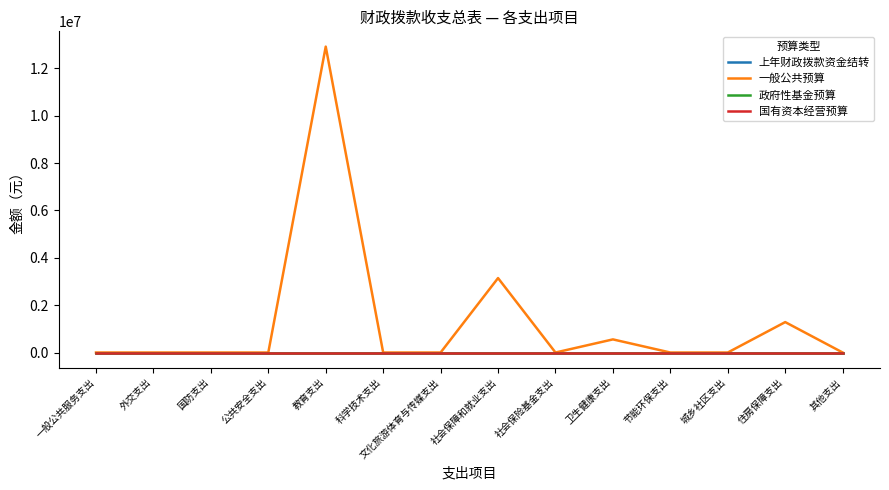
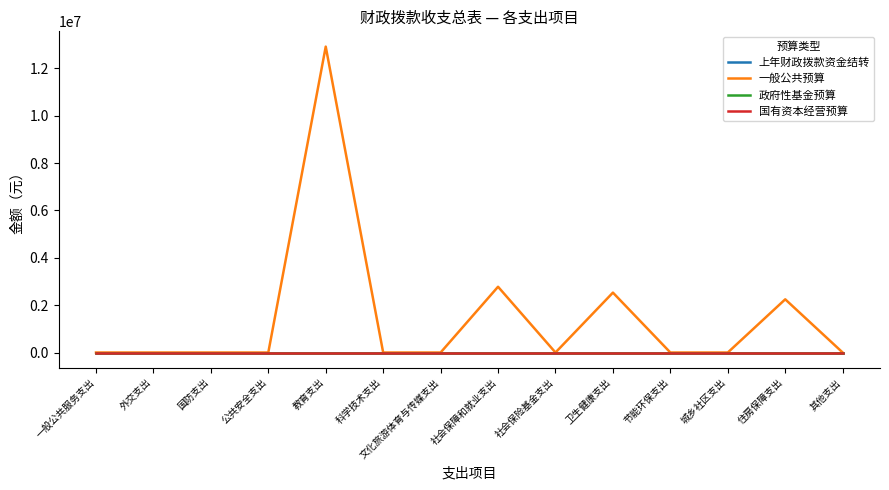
  {
    "国有资本经营预算": {
      "教育支出": 0,
      "社会保障和就业支出": 0,
      "卫生健康支出": 0,
      "住房保障支出": 0
    },
    "一般公共预算": {
      "教育支出": 12900000,
-     "社会保障和就业支出": 3100000,
-     "卫生健康支出": 600000,
-     "住房保障支出": 1300000
+     "社会保障和就业支出": 2800000,
+     "卫生健康支出": 2500000,
+     "住房保障支出": 2200000
    }
  }
